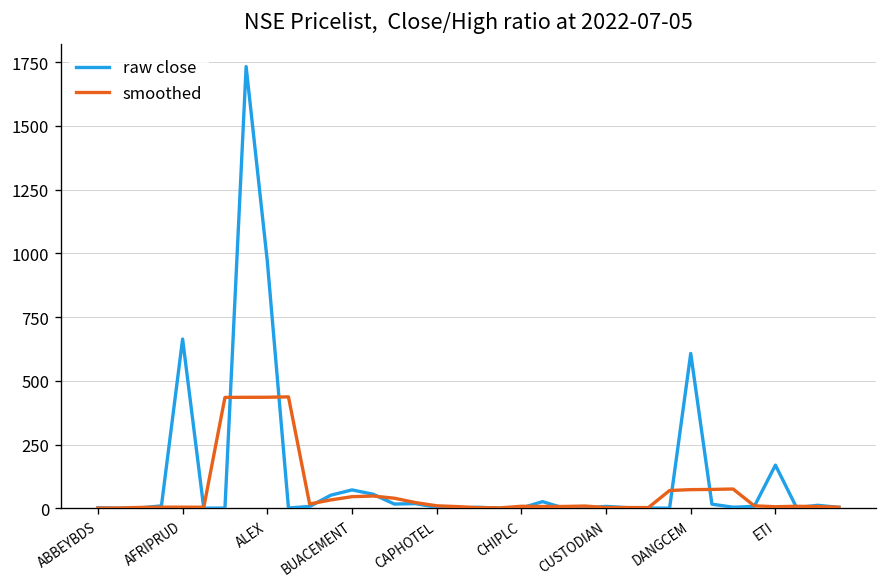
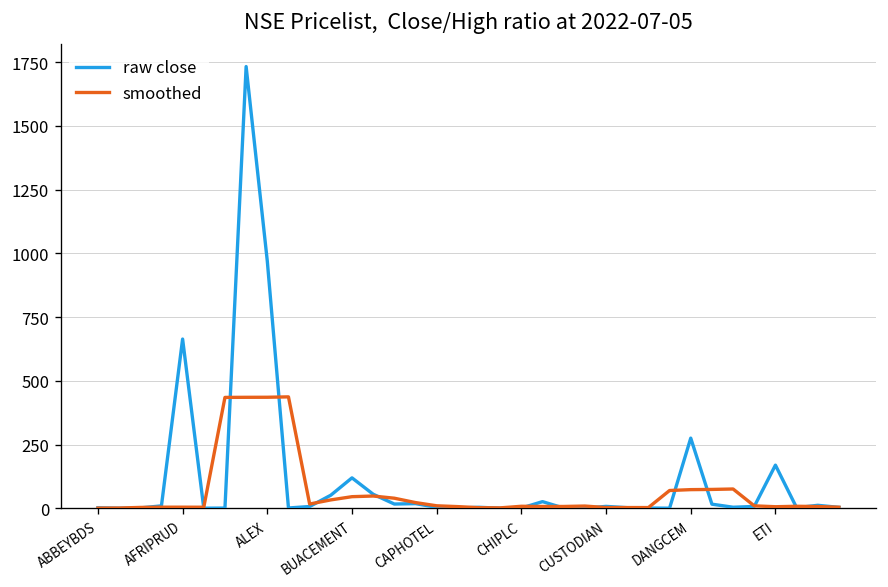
  {
    "raw close": {
      "AFRIPRUD": 660,
      "ALEX": 970,
-     "BUACEMENT": 70,
-     "DANGCEM": 610,
+     "BUACEMENT": 120,
+     "DANGCEM": 280,
      "ETI": 170
    },
    "smoothed": {
      "AFRIPRUD": 0,
      "ALEX": 440,
      "BUACEMENT": 50,
      "DANGCEM": 70,
      "ETI": 10
    }
  }
